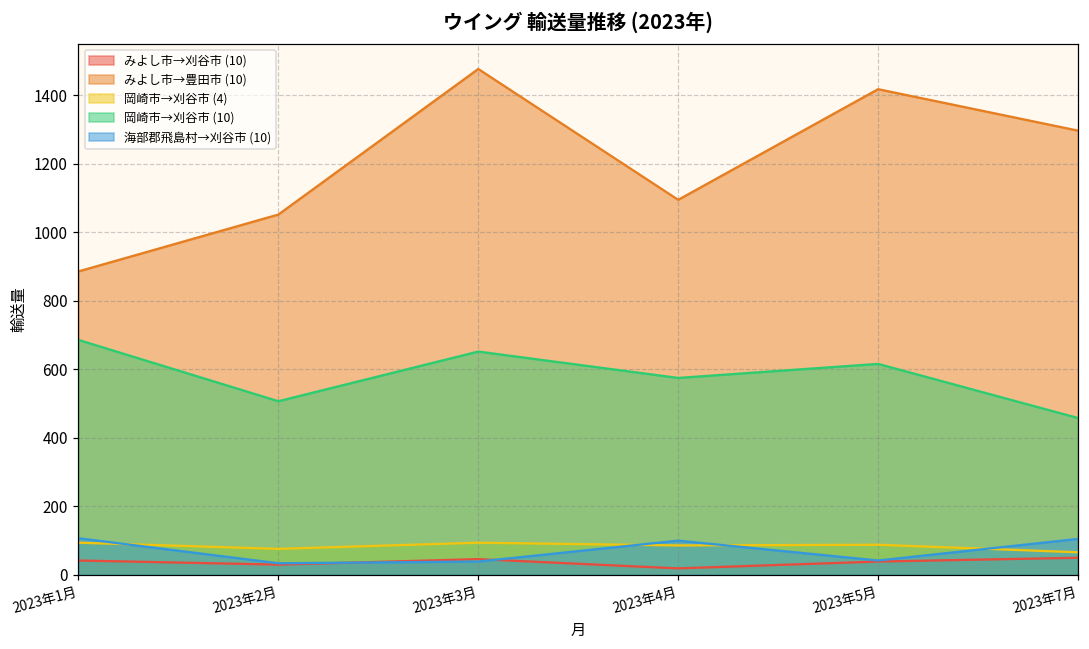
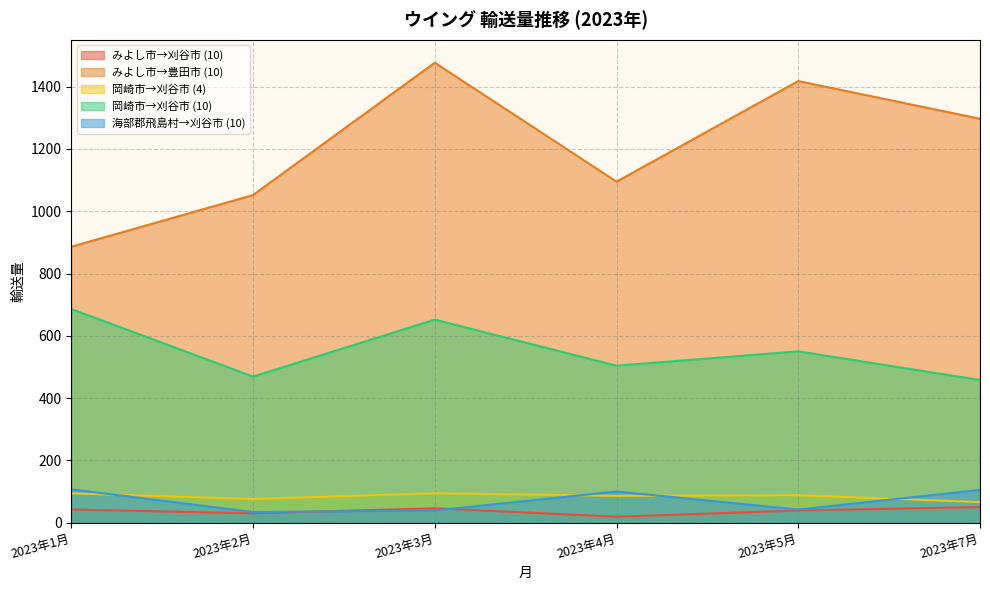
  {
    "岡崎市→刈谷市 (10)": {
      "2023年1月": 690,
-     "2023年2月": 510,
+     "2023年2月": 470,
      "2023年3月": 650,
-     "2023年4月": 580,
-     "2023年5月": 620,
+     "2023年4月": 500,
+     "2023年5月": 550,
      "2023年7月": 460
    },
    "海部郡飛島村→刈谷市 (10)": {
      "2023年1月": 110,
      "2023年4月": 100,
      "2023年7月": 110
    }
  }
